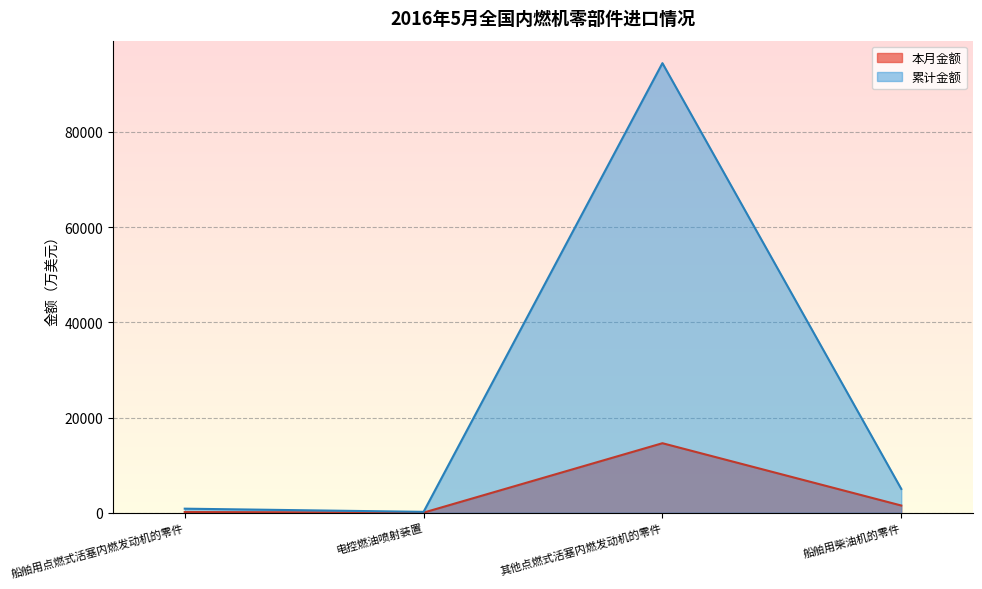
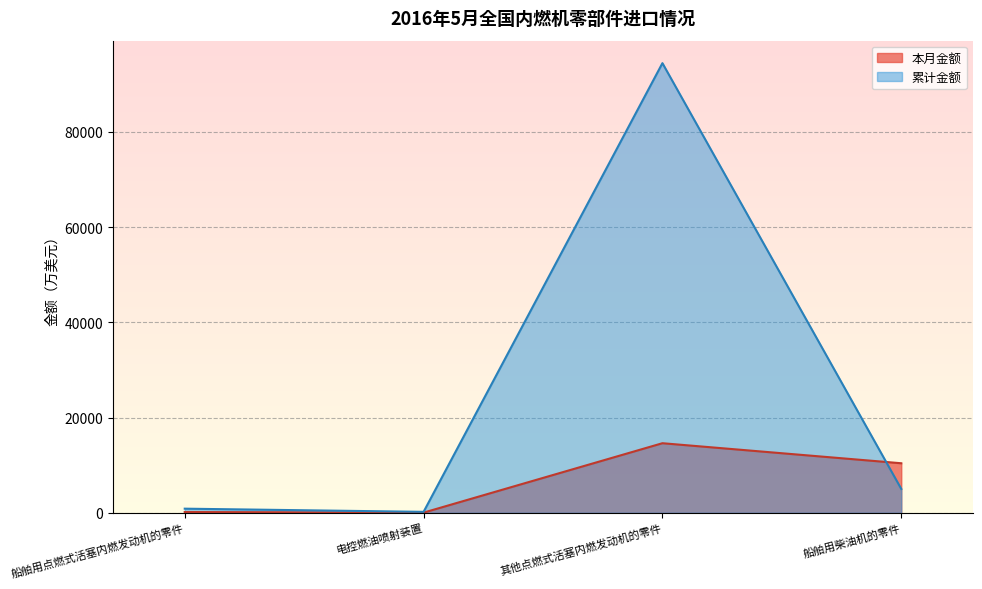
  {
    "本月金额": {
      "船舶用点燃式活塞内燃发动机的零件": 0,
      "其他点燃式活塞内燃发动机的零件": 15000,
-     "船舶用柴油机的零件": 2000
+     "船舶用柴油机的零件": 10000
    },
    "累计金额": {
      "船舶用点燃式活塞内燃发动机的零件": 1000,
      "其他点燃式活塞内燃发动机的零件": 94000,
      "船舶用柴油机的零件": 5000
    }
  }
